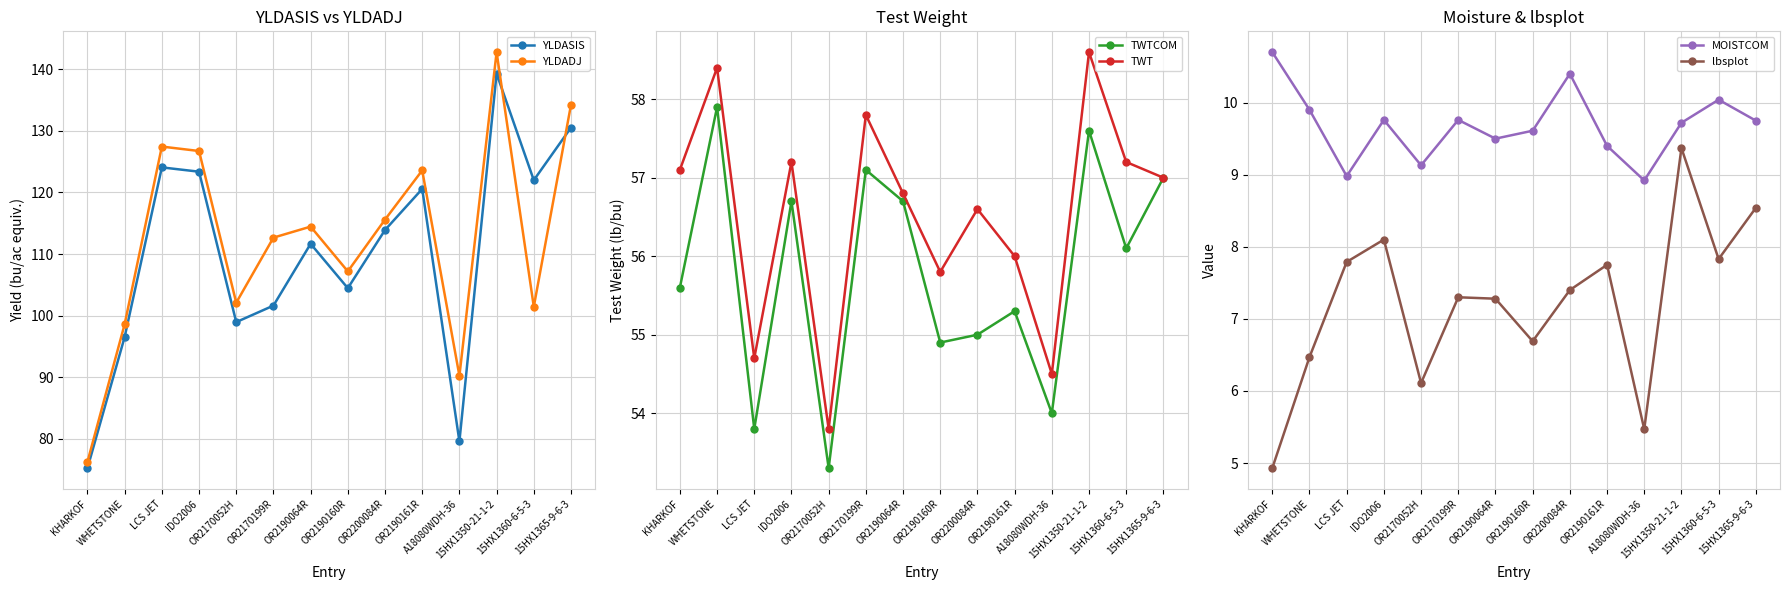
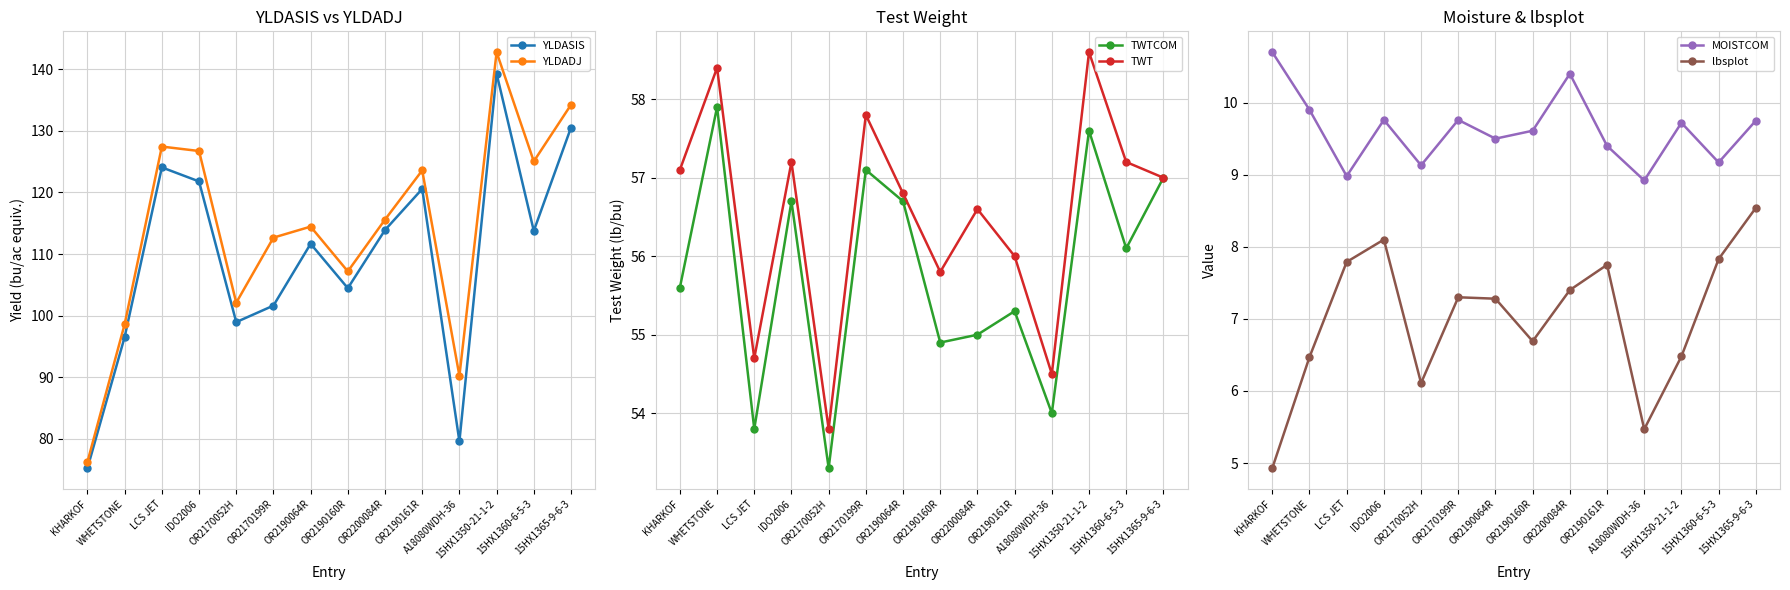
  {
    "YLDASIS vs YLDADJ": {
      "YLDASIS": {
        "KHARKOF": 75,
        "WHETSTONE": 97,
        "LCS JET": 124,
-       "IDO2006": 123,
+       "IDO2006": 122,
        "OR2170052H": 99,
        "OR2170199R": 102,
        "OR2190064R": 112,
        "OR2190160R": 104,
        "OR2200084R": 114,
        "OR2190161R": 121,
        "A18080WDH-36": 80,
        "15HX1350-21-1-2": 139,
-       "15HX1360-6-5-3": 122,
+       "15HX1360-6-5-3": 114,
        "15HX1365-9-6-3": 131
      },
      "YLDADJ": {
        "KHARKOF": 76,
        "WHETSTONE": 99,
        "LCS JET": 127,
        "IDO2006": 127,
        "OR2170052H": 102,
        "OR2170199R": 113,
        "OR2190064R": 114,
        "OR2190160R": 107,
        "OR2200084R": 116,
        "OR2190161R": 124,
        "A18080WDH-36": 90,
        "15HX1350-21-1-2": 143,
-       "15HX1360-6-5-3": 101,
+       "15HX1360-6-5-3": 125,
        "15HX1365-9-6-3": 134
      }
    },
    "Test Weight": {
      "TWTCOM": {
        "KHARKOF": 55.6,
        "WHETSTONE": 57.9,
        "LCS JET": 53.8,
        "IDO2006": 56.7,
        "OR2170052H": 53.3,
        "OR2170199R": 57.1,
        "OR2190064R": 56.7,
        "OR2190160R": 54.9,
        "OR2200084R": 55.0,
        "OR2190161R": 55.3,
        "A18080WDH-36": 54.0,
        "15HX1350-21-1-2": 57.6,
        "15HX1360-6-5-3": 56.1
      },
      "TWT": {
        "KHARKOF": 57.1,
        "WHETSTONE": 58.4,
        "LCS JET": 54.7,
        "IDO2006": 57.2,
        "OR2170052H": 53.8,
        "OR2170199R": 57.8,
        "OR2190064R": 56.8,
        "OR2190160R": 55.8,
        "OR2200084R": 56.6,
        "OR2190161R": 56.0,
        "A18080WDH-36": 54.5,
        "15HX1350-21-1-2": 58.6,
        "15HX1360-6-5-3": 57.2
      }
    },
    "Moisture & lbsplot": {
      "MOISTCOM": {
        "KHARKOF": 10.7,
        "WHETSTONE": 9.9,
        "LCS JET": 9.0,
        "IDO2006": 9.8,
        "OR2170052H": 9.1,
        "OR2170199R": 9.8,
        "OR2190064R": 9.5,
        "OR2190160R": 9.6,
        "OR2200084R": 10.4,
        "OR2190161R": 9.4,
        "A18080WDH-36": 8.9,
        "15HX1350-21-1-2": 9.7,
-       "15HX1360-6-5-3": 10.0,
+       "15HX1360-6-5-3": 9.2,
        "15HX1365-9-6-3": 9.8
      },
      "lbsplot": {
        "KHARKOF": 4.9,
        "WHETSTONE": 6.5,
        "LCS JET": 7.8,
        "IDO2006": 8.1,
        "OR2170052H": 6.1,
        "OR2170199R": 7.3,
        "OR2190064R": 7.3,
        "OR2190160R": 6.7,
        "OR2200084R": 7.4,
        "OR2190161R": 7.8,
        "A18080WDH-36": 5.5,
-       "15HX1350-21-1-2": 9.4,
+       "15HX1350-21-1-2": 6.5,
        "15HX1360-6-5-3": 7.8,
        "15HX1365-9-6-3": 8.5
      }
    }
  }
